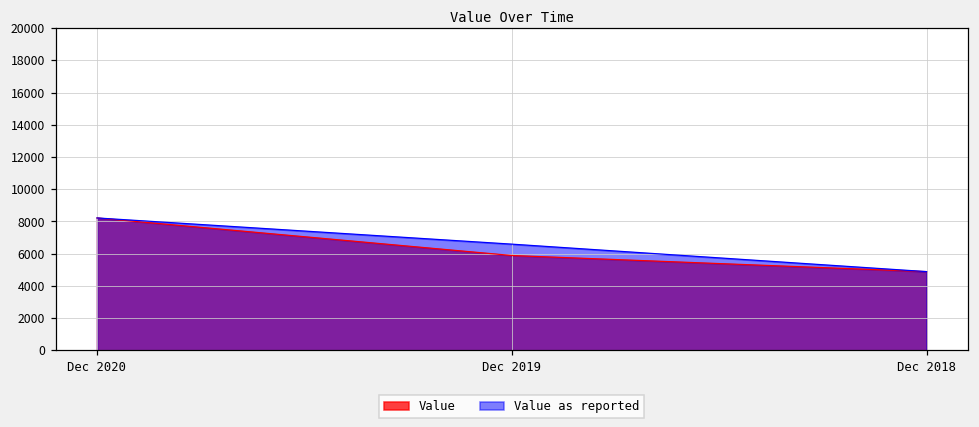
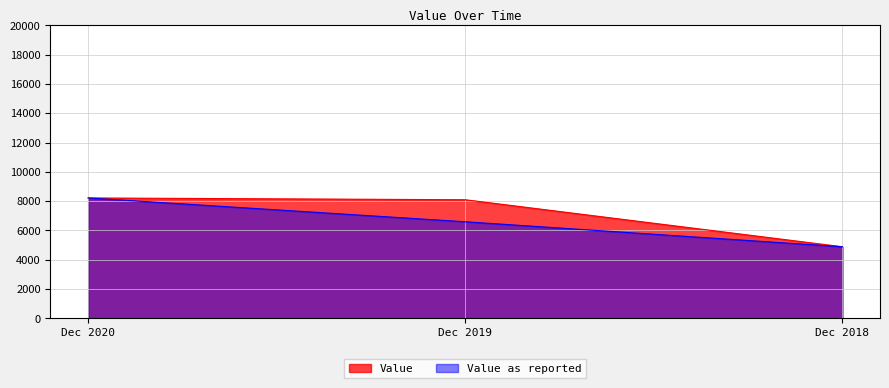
  {
    "Value": {
-     "Dec 2019": 5900
+     "Dec 2019": 8100
    },
    "Value as reported": {
      "Dec 2019": 6600
    }
  }
